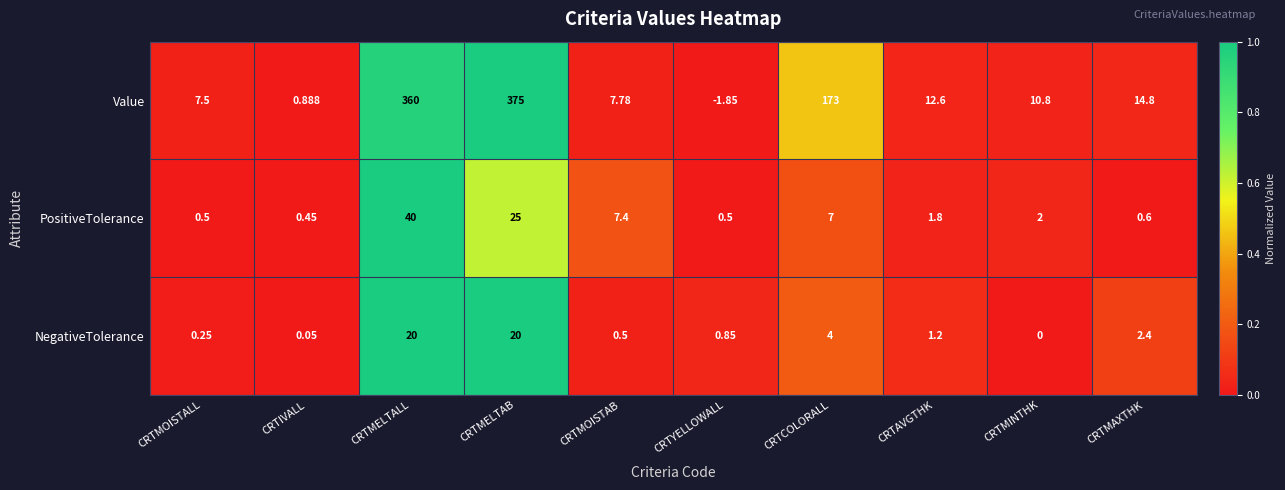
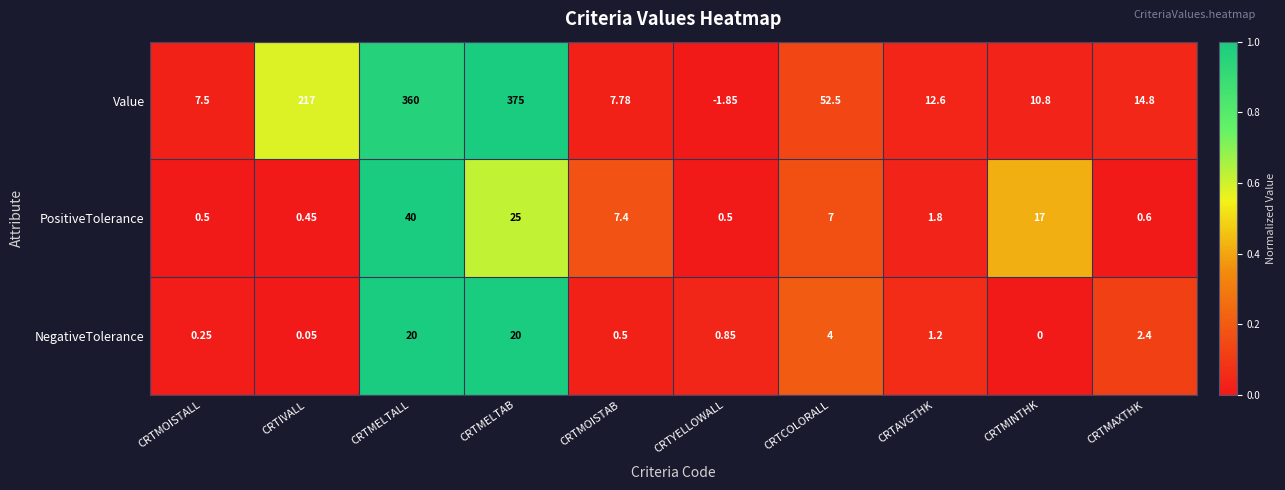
  {
    "Value": {
      "CRTMOISTALL": 7.5,
-     "CRTIVALL": 0.888,
+     "CRTIVALL": 217,
      "CRTMELTALL": 360,
      "CRTMELTAB": 375,
      "CRTMOISTAB": 7.78,
      "CRTYELLOWALL": -1.85,
-     "CRTCOLORALL": 173,
+     "CRTCOLORALL": 52.5,
      "CRTAVGTHK": 12.6,
      "CRTMINTHK": 10.8,
      "CRTMAXTHK": 14.8
    },
    "PositiveTolerance": {
      "CRTMOISTALL": 0.5,
      "CRTIVALL": 0.45,
      "CRTMELTALL": 40,
      "CRTMELTAB": 25,
      "CRTMOISTAB": 7.4,
      "CRTYELLOWALL": 0.5,
      "CRTCOLORALL": 7,
      "CRTAVGTHK": 1.8,
-     "CRTMINTHK": 2,
+     "CRTMINTHK": 17,
      "CRTMAXTHK": 0.6
    },
    "NegativeTolerance": {
      "CRTMOISTALL": 0.25,
      "CRTIVALL": 0.05,
      "CRTMELTALL": 20,
      "CRTMELTAB": 20,
      "CRTMOISTAB": 0.5,
      "CRTYELLOWALL": 0.85,
      "CRTCOLORALL": 4,
      "CRTAVGTHK": 1.2,
      "CRTMINTHK": 0,
      "CRTMAXTHK": 2.4
    }
  }
